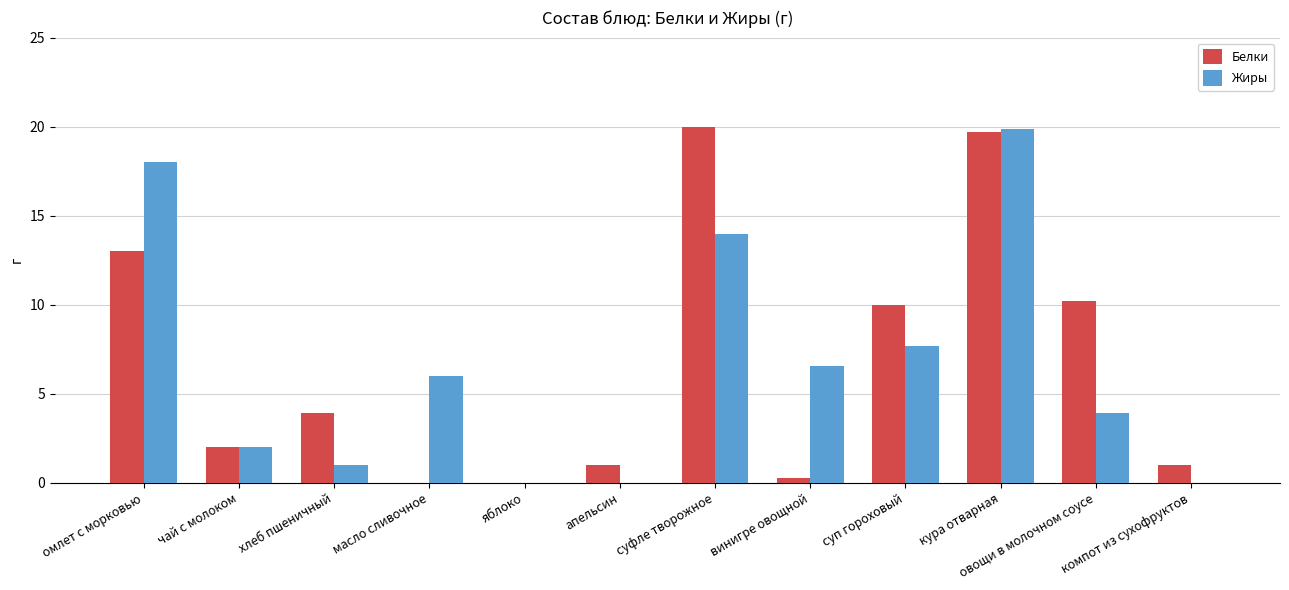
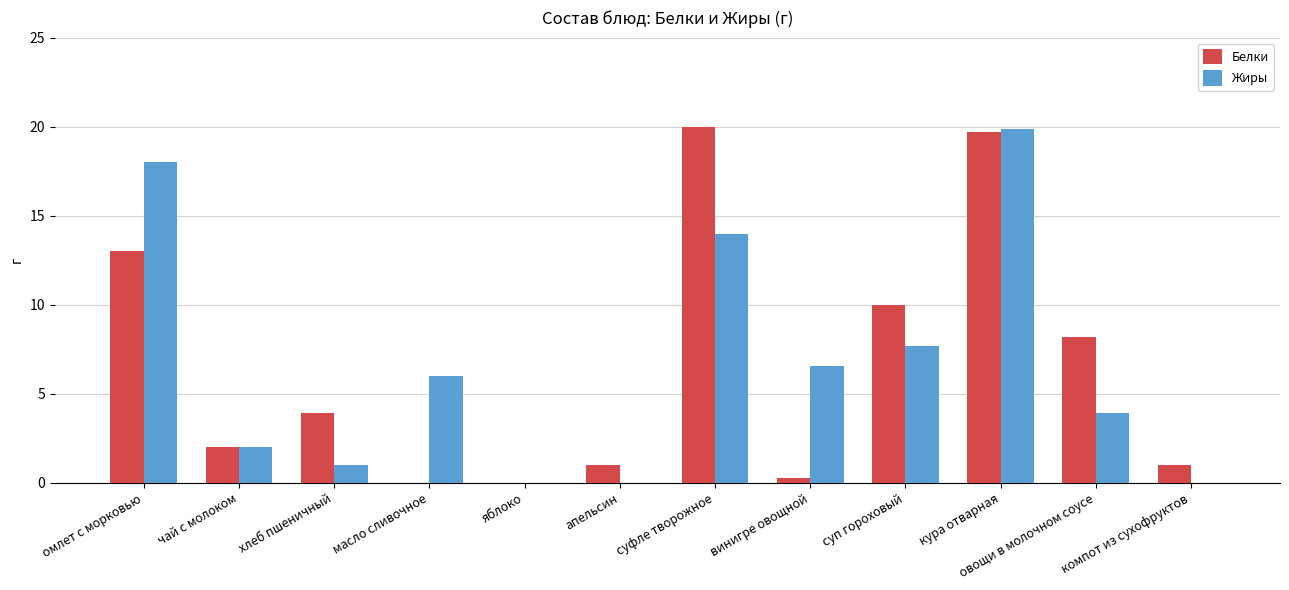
  {
    "Белки": {
      "омлет с морковью": 13.0,
      "чай с молоком": 2.0,
      "хлеб пшеничный": 4.0,
      "масло сливочное": 0.0,
      "яблоко": 0.0,
      "апельсин": 1.0,
      "суфле творожное": 20.0,
      "винигре овощной": 0.3,
      "суп гороховый": 10.0,
      "кура отварная": 19.7,
-     "овощи в молочном соусе": 10.2,
+     "овощи в молочном соусе": 8.2,
      "компот из сухофруктов": 1.0
    },
    "Жиры": {
      "омлет с морковью": 18.0,
      "чай с молоком": 2.0,
      "хлеб пшеничный": 1.0,
      "масло сливочное": 6.0,
      "яблоко": 0.0,
      "апельсин": 0.0,
      "суфле творожное": 14.0,
      "винигре овощной": 6.6,
      "суп гороховый": 7.7,
      "кура отварная": 19.9,
      "овощи в молочном соусе": 3.9,
      "компот из сухофруктов": 0.0
    }
  }
